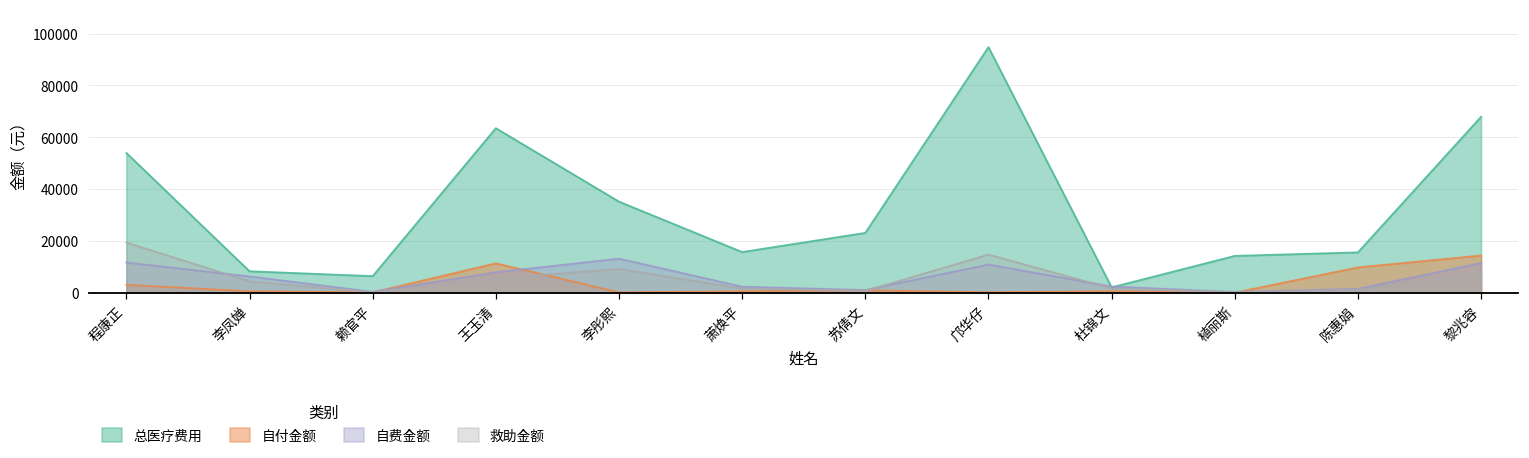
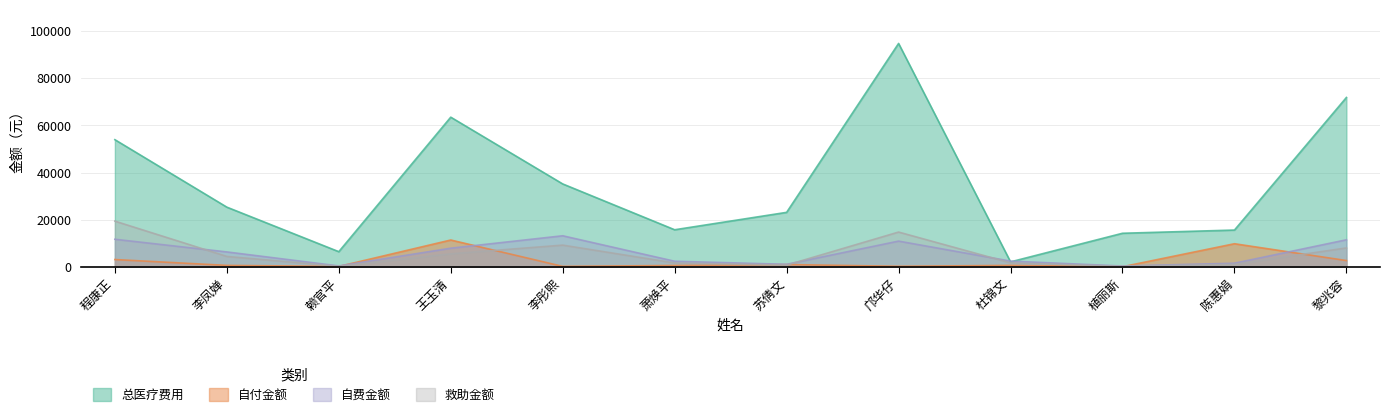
  {
    "总医疗费用": {
      "程康正": 54000,
-     "李凤婵": 8000,
+     "李凤婵": 25000,
      "赖官平": 6000,
      "王玉清": 64000,
      "李彤熙": 35000,
      "萧焕平": 16000,
      "苏倩文": 23000,
      "邝华仔": 95000,
      "植丽斯": 14000,
      "陈惠娟": 16000,
-     "黎兆容": 68000
+     "黎兆容": 72000
    },
    "自付金额": {
      "程康正": 3000,
      "李凤婵": 1000,
      "王玉清": 11000,
      "李彤熙": 0,
      "萧焕平": 1000,
      "邝华仔": 0,
      "杜锦文": 1000,
      "陈惠娟": 10000,
-     "黎兆容": 14000
+     "黎兆容": 3000
    }
  }
